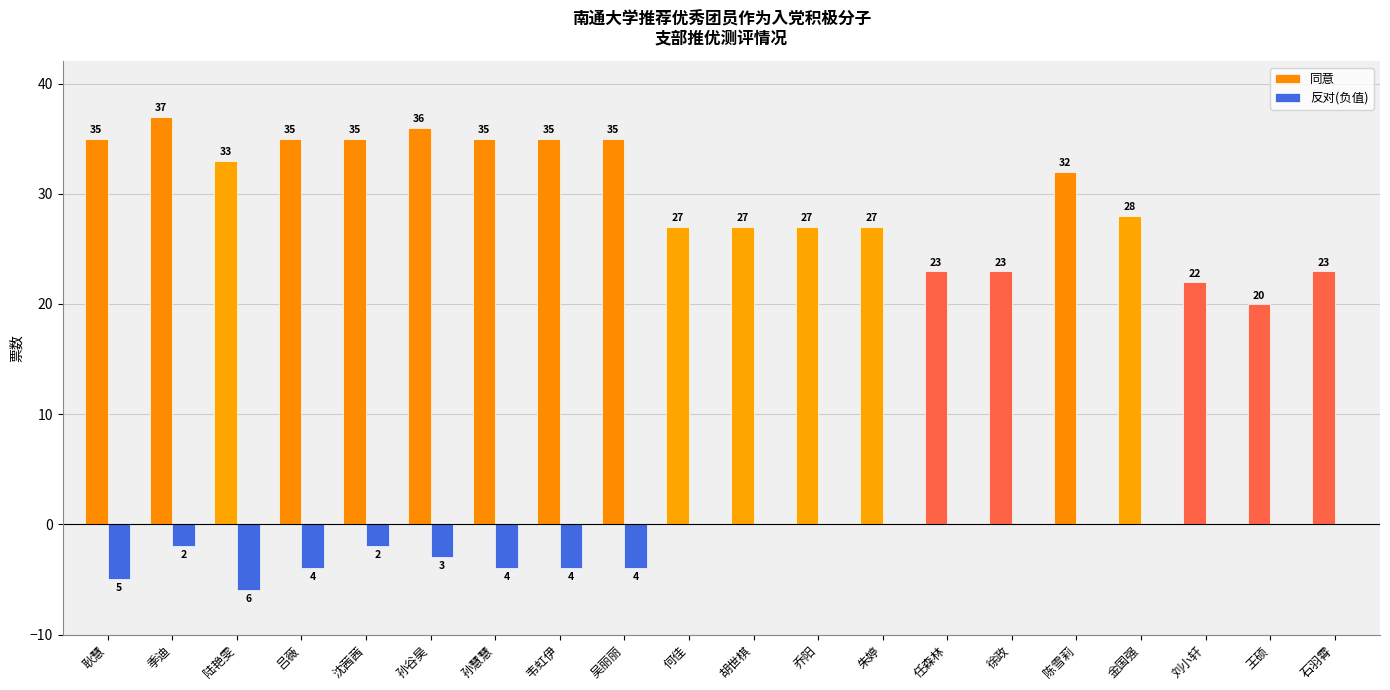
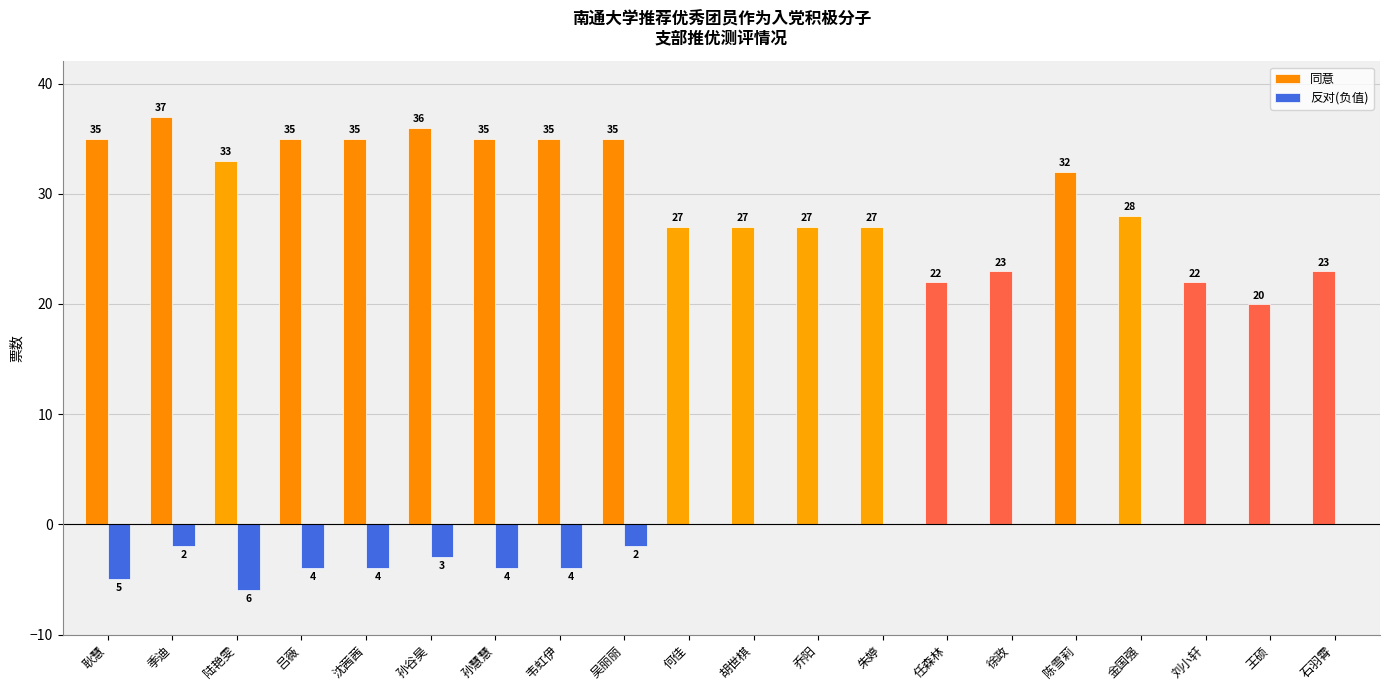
  {
    "同意": {
      "耿慧": 35,
      "季迪": 37,
      "陆艳雯": 33,
      "吕薇": 35,
      "沈茜茜": 35,
      "孙谷昊": 36,
      "孙慧慧": 35,
      "韦虹伊": 35,
      "吴丽丽": 35,
      "何佳": 27,
      "胡世棋": 27,
      "乔阳": 27,
      "朱婷": 27,
-     "任森林": 23,
+     "任森林": 22,
      "徐政": 23,
      "陈雪莉": 32,
      "金国强": 28,
      "刘小轩": 22,
      "王硕": 20,
      "石羽霄": 23
    },
    "反对(负值)": {
-     "沈茜茜": 2,
-     "吴丽丽": 4
+     "沈茜茜": 4,
+     "吴丽丽": 2
    }
  }
